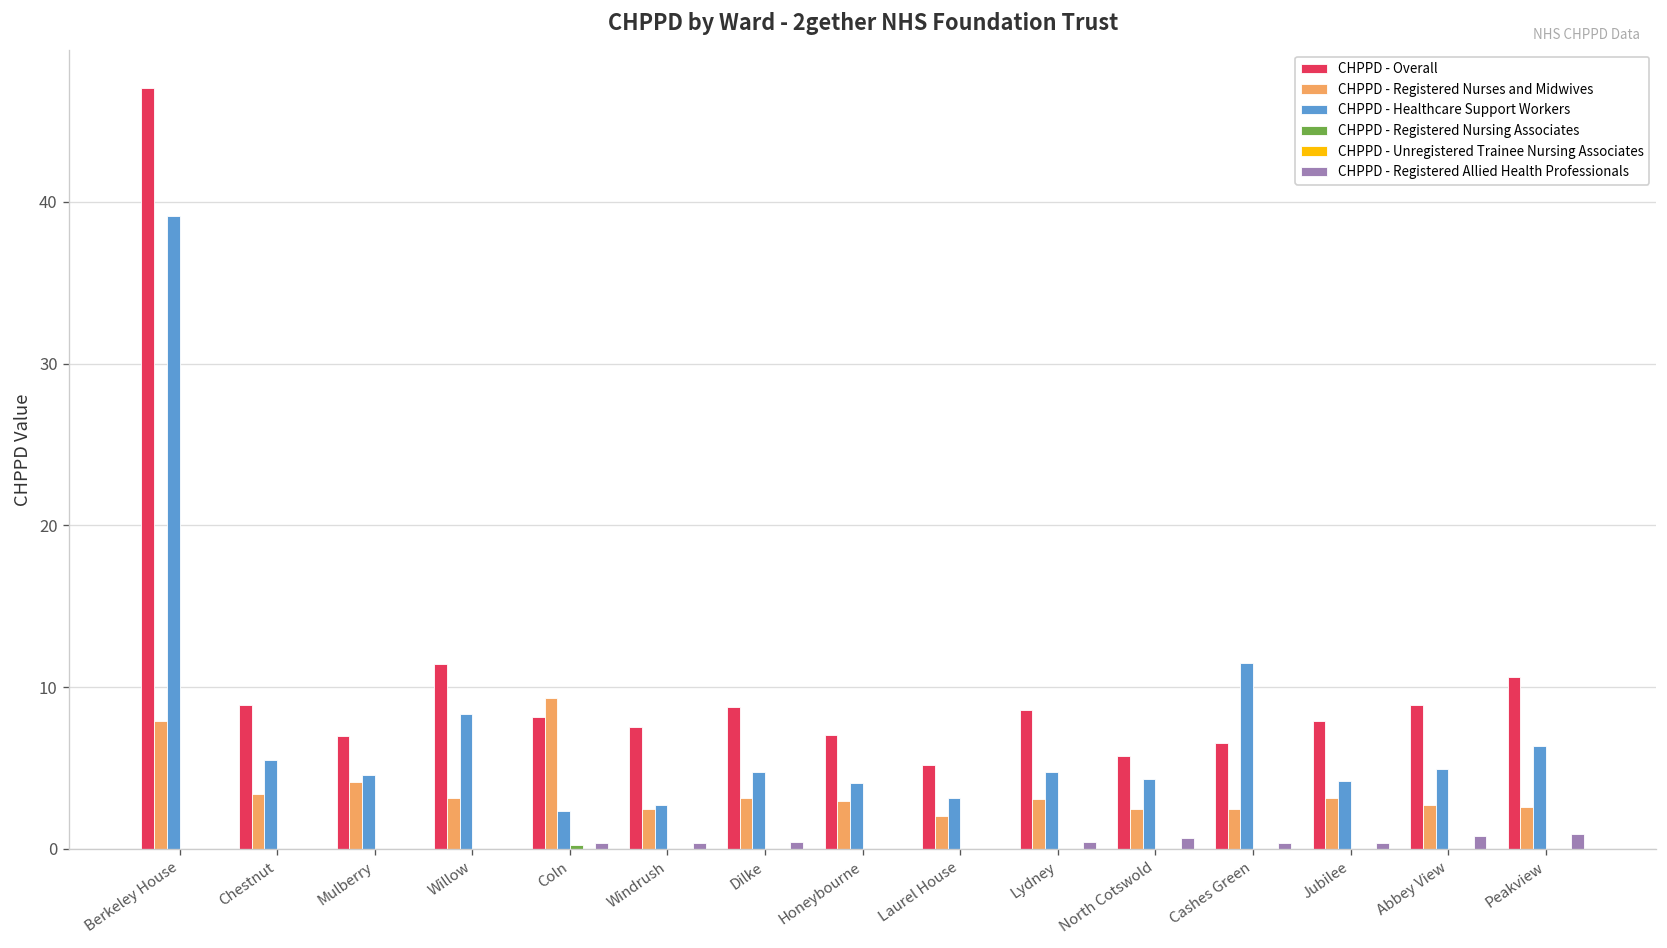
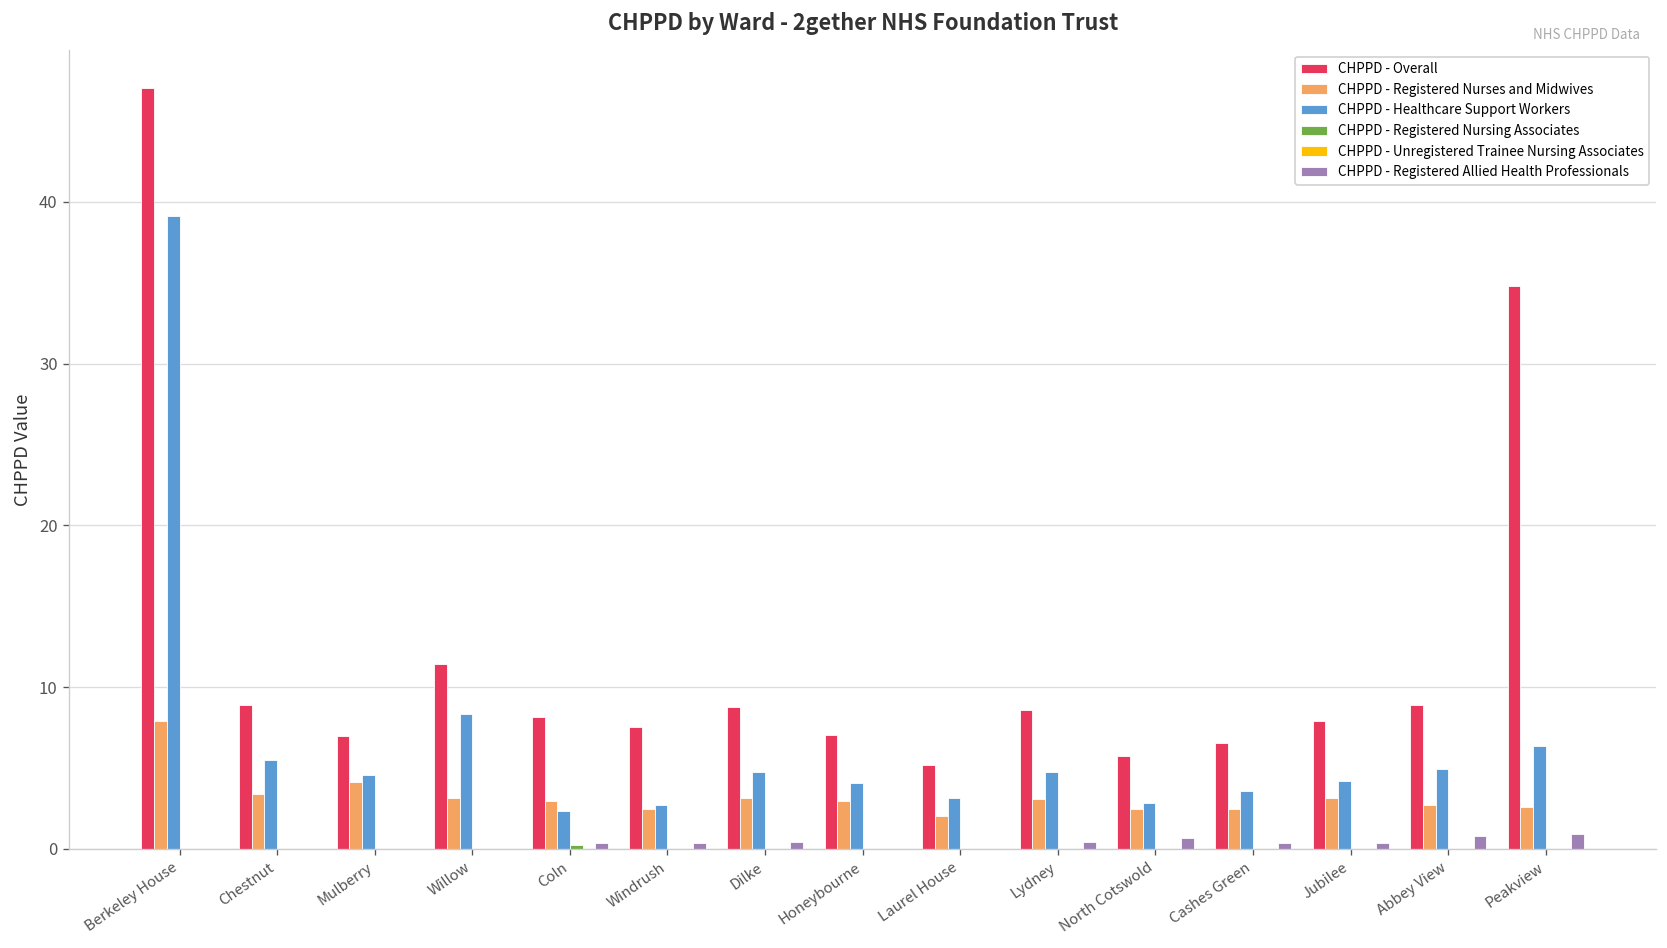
  {
    "CHPPD - Overall": {
      "Berkeley House": 47.0,
      "Chestnut": 8.9,
      "Mulberry": 7.0,
      "Willow": 11.5,
      "Coln": 8.1,
      "Windrush": 7.5,
      "Dilke": 8.7,
      "Honeybourne": 7.0,
      "Laurel House": 5.2,
      "Lydney": 8.6,
      "North Cotswold": 5.7,
      "Cashes Green": 6.5,
      "Jubilee": 7.9,
      "Abbey View": 8.9,
-     "Peakview": 10.6
+     "Peakview": 34.8
    },
    "CHPPD - Registered Nurses and Midwives": {
      "Berkeley House": 7.9,
      "Chestnut": 3.4,
      "Mulberry": 4.2,
      "Willow": 3.1,
-     "Coln": 9.3,
+     "Coln": 2.9,
      "Windrush": 2.5,
      "Dilke": 3.1,
      "Honeybourne": 3.0,
      "Laurel House": 2.0,
      "Lydney": 3.1,
      "North Cotswold": 2.5,
      "Cashes Green": 2.4,
      "Jubilee": 3.1,
      "Abbey View": 2.7,
      "Peakview": 2.6
    },
    "CHPPD - Healthcare Support Workers": {
      "Berkeley House": 39.1,
      "Chestnut": 5.5,
      "Mulberry": 4.6,
      "Willow": 8.3,
      "Coln": 2.4,
      "Windrush": 2.7,
      "Dilke": 4.7,
      "Honeybourne": 4.1,
      "Laurel House": 3.2,
      "Lydney": 4.7,
-     "North Cotswold": 4.3,
-     "Cashes Green": 11.5,
+     "North Cotswold": 2.8,
+     "Cashes Green": 3.6,
      "Jubilee": 4.2,
      "Abbey View": 5.0,
      "Peakview": 6.3
    },
    "CHPPD - Registered Nursing Associates": {
      "Berkeley House": 0.0,
      "Chestnut": 0.0,
      "Mulberry": 0.0,
      "Willow": 0.0,
      "Coln": 0.2,
      "Windrush": 0.0,
      "Dilke": 0.0,
      "Honeybourne": 0.0,
      "Laurel House": 0.0,
      "Lydney": 0.0,
      "North Cotswold": 0.0,
      "Cashes Green": 0.0,
      "Jubilee": 0.0,
      "Abbey View": 0.0,
      "Peakview": 0.0
    },
    "CHPPD - Unregistered Trainee Nursing Associates": {
      "Berkeley House": 0.0,
      "Chestnut": 0.0,
      "Mulberry": 0.0,
      "Willow": 0.0,
      "Coln": 0.0,
      "Windrush": 0.0,
      "Dilke": 0.0,
      "Honeybourne": 0.0,
      "Laurel House": 0.0,
      "Lydney": 0.0,
      "North Cotswold": 0.0,
      "Cashes Green": 0.0,
      "Jubilee": 0.0,
      "Abbey View": 0.0,
      "Peakview": 0.0
    },
    "CHPPD - Registered Allied Health Professionals": {
      "Berkeley House": 0.0,
      "Chestnut": 0.0,
      "Mulberry": 0.0,
      "Willow": 0.0,
      "Coln": 0.4,
      "Windrush": 0.4,
      "Dilke": 0.4,
      "Honeybourne": 0.0,
      "Laurel House": 0.0,
      "Lydney": 0.4,
      "North Cotswold": 0.7,
      "Cashes Green": 0.4,
      "Jubilee": 0.4,
      "Abbey View": 0.8,
      "Peakview": 0.9
    }
  }
